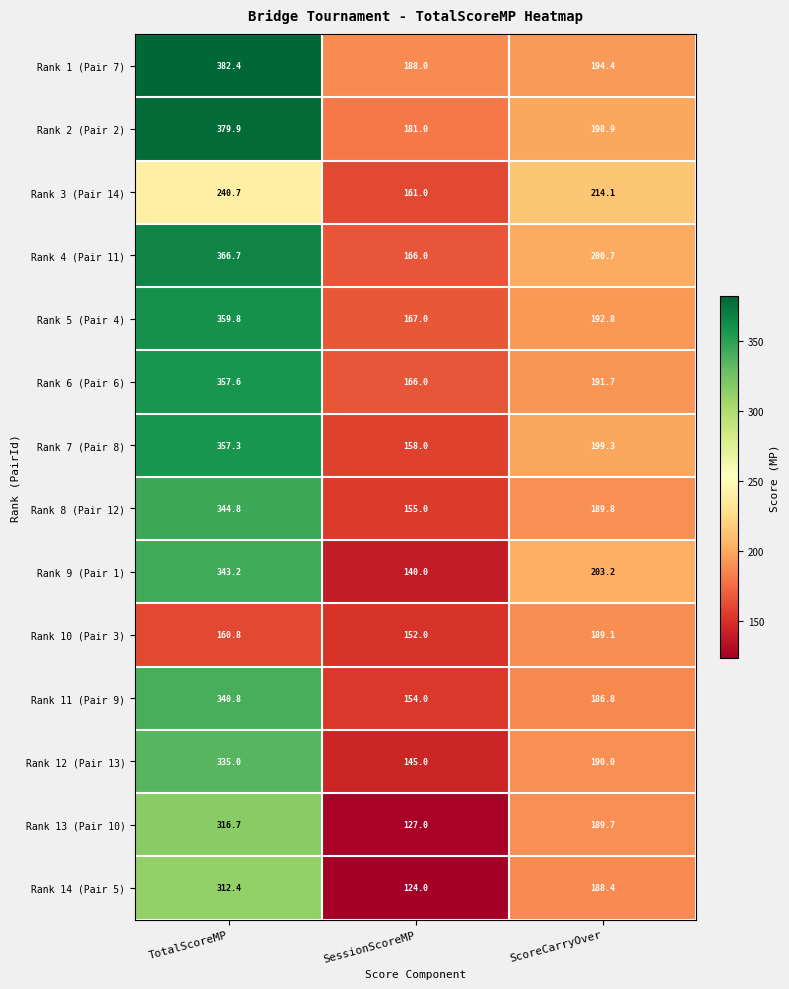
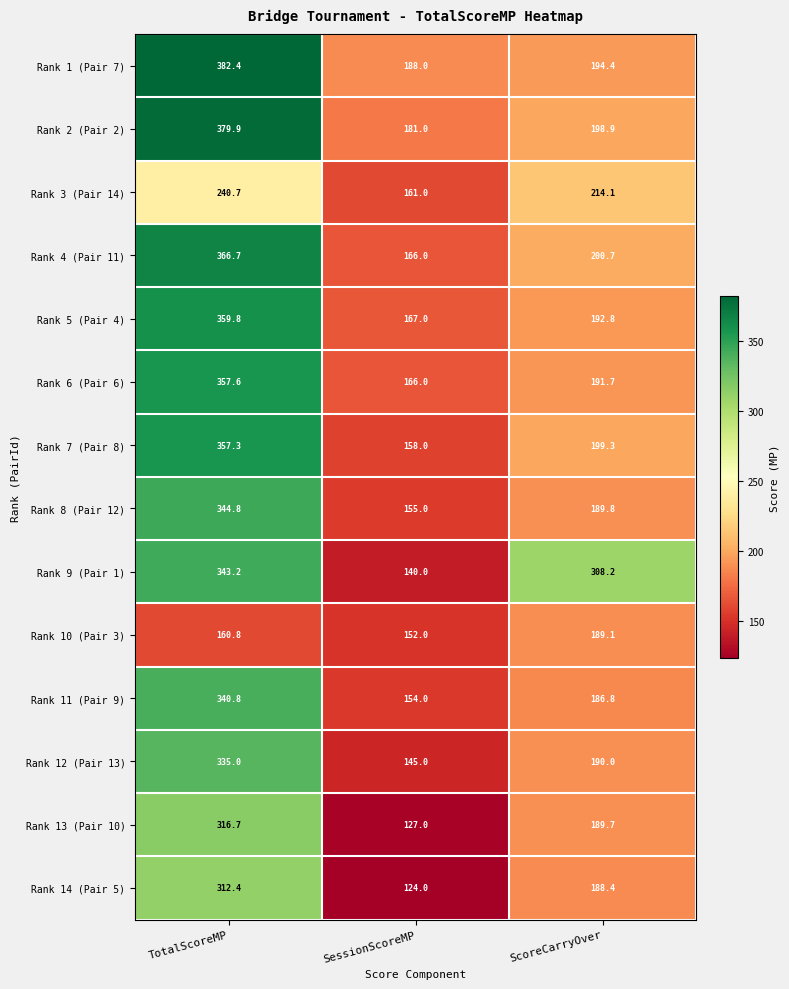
  {
    "Rank 1 (Pair 7)": {
      "TotalScoreMP": 382.4,
      "SessionScoreMP": 188.0,
      "ScoreCarryOver": 194.4
    },
    "Rank 2 (Pair 2)": {
      "TotalScoreMP": 379.9,
      "SessionScoreMP": 181.0,
      "ScoreCarryOver": 198.9
    },
    "Rank 3 (Pair 14)": {
      "TotalScoreMP": 240.7,
      "SessionScoreMP": 161.0,
      "ScoreCarryOver": 214.1
    },
    "Rank 4 (Pair 11)": {
      "TotalScoreMP": 366.7,
      "SessionScoreMP": 166.0,
      "ScoreCarryOver": 200.7
    },
    "Rank 5 (Pair 4)": {
      "TotalScoreMP": 359.8,
      "SessionScoreMP": 167.0,
      "ScoreCarryOver": 192.8
    },
    "Rank 6 (Pair 6)": {
      "TotalScoreMP": 357.6,
      "SessionScoreMP": 166.0,
      "ScoreCarryOver": 191.7
    },
    "Rank 7 (Pair 8)": {
      "TotalScoreMP": 357.3,
      "SessionScoreMP": 158.0,
      "ScoreCarryOver": 199.3
    },
    "Rank 8 (Pair 12)": {
      "TotalScoreMP": 344.8,
      "SessionScoreMP": 155.0,
      "ScoreCarryOver": 189.8
    },
    "Rank 9 (Pair 1)": {
      "TotalScoreMP": 343.2,
      "SessionScoreMP": 140.0,
-     "ScoreCarryOver": 203.2
+     "ScoreCarryOver": 308.2
    },
    "Rank 10 (Pair 3)": {
      "TotalScoreMP": 160.8,
      "SessionScoreMP": 152.0,
      "ScoreCarryOver": 189.1
    },
    "Rank 11 (Pair 9)": {
      "TotalScoreMP": 340.8,
      "SessionScoreMP": 154.0,
      "ScoreCarryOver": 186.8
    },
    "Rank 12 (Pair 13)": {
      "TotalScoreMP": 335.0,
      "SessionScoreMP": 145.0,
      "ScoreCarryOver": 190.0
    },
    "Rank 13 (Pair 10)": {
      "TotalScoreMP": 316.7,
      "SessionScoreMP": 127.0,
      "ScoreCarryOver": 189.7
    },
    "Rank 14 (Pair 5)": {
      "TotalScoreMP": 312.4,
      "SessionScoreMP": 124.0,
      "ScoreCarryOver": 188.4
    }
  }
